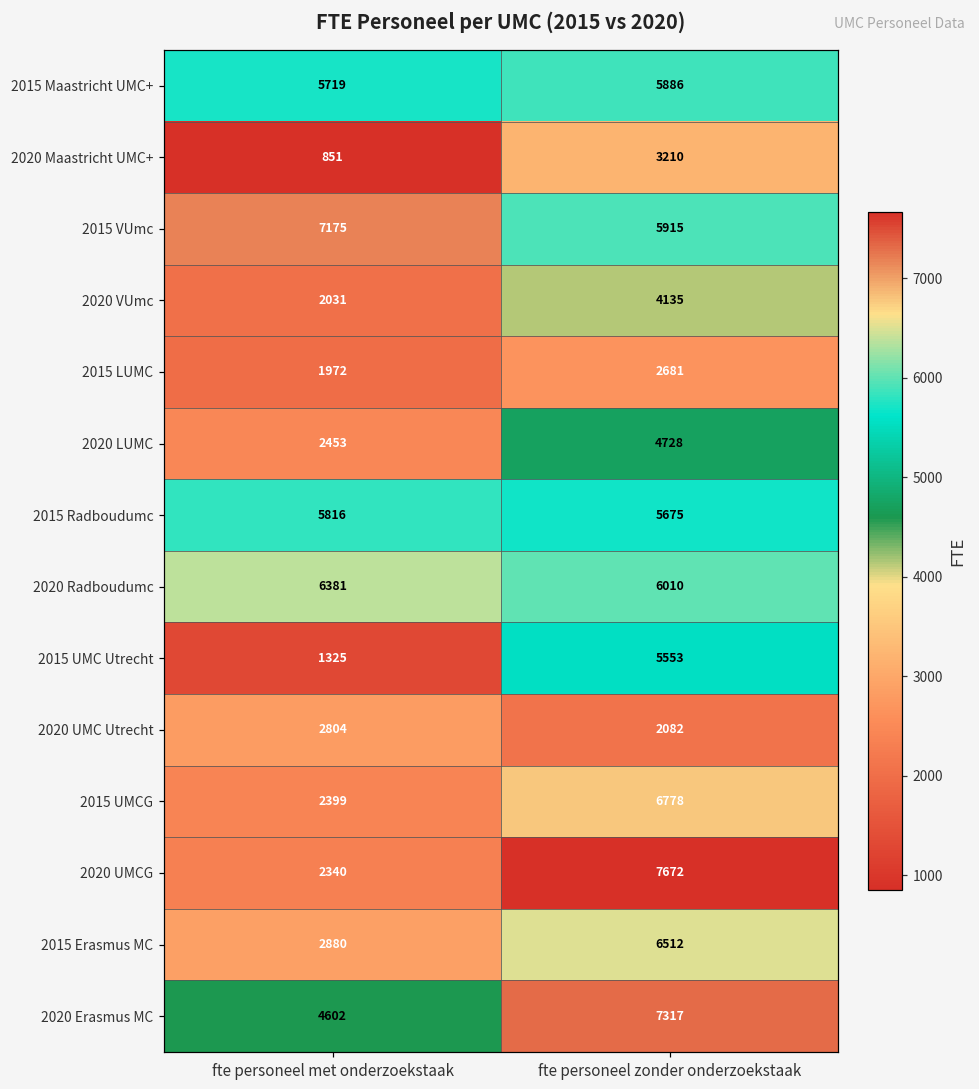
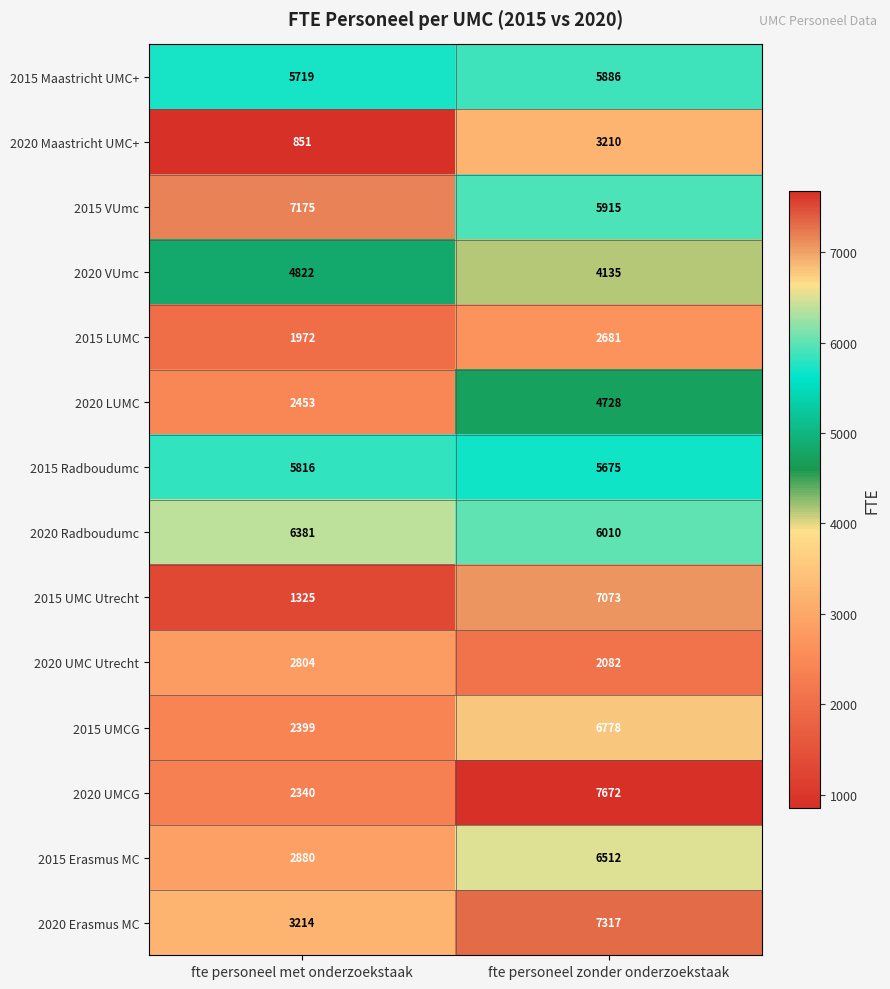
  {
    "2015 Maastricht UMC+": {
      "fte personeel met onderzoekstaak": 5719,
      "fte personeel zonder onderzoekstaak": 5886
    },
    "2020 Maastricht UMC+": {
      "fte personeel met onderzoekstaak": 851,
      "fte personeel zonder onderzoekstaak": 3210
    },
    "2015 VUmc": {
      "fte personeel met onderzoekstaak": 7175,
      "fte personeel zonder onderzoekstaak": 5915
    },
    "2020 VUmc": {
-     "fte personeel met onderzoekstaak": 2031,
+     "fte personeel met onderzoekstaak": 4822,
      "fte personeel zonder onderzoekstaak": 4135
    },
    "2015 LUMC": {
      "fte personeel met onderzoekstaak": 1972,
      "fte personeel zonder onderzoekstaak": 2681
    },
    "2020 LUMC": {
      "fte personeel met onderzoekstaak": 2453,
      "fte personeel zonder onderzoekstaak": 4728
    },
    "2015 Radboudumc": {
      "fte personeel met onderzoekstaak": 5816,
      "fte personeel zonder onderzoekstaak": 5675
    },
    "2020 Radboudumc": {
      "fte personeel met onderzoekstaak": 6381,
      "fte personeel zonder onderzoekstaak": 6010
    },
    "2015 UMC Utrecht": {
      "fte personeel met onderzoekstaak": 1325,
-     "fte personeel zonder onderzoekstaak": 5553
+     "fte personeel zonder onderzoekstaak": 7073
    },
    "2020 UMC Utrecht": {
      "fte personeel met onderzoekstaak": 2804,
      "fte personeel zonder onderzoekstaak": 2082
    },
    "2015 UMCG": {
      "fte personeel met onderzoekstaak": 2399,
      "fte personeel zonder onderzoekstaak": 6778
    },
    "2020 UMCG": {
      "fte personeel met onderzoekstaak": 2340,
      "fte personeel zonder onderzoekstaak": 7672
    },
    "2015 Erasmus MC": {
      "fte personeel met onderzoekstaak": 2880,
      "fte personeel zonder onderzoekstaak": 6512
    },
    "2020 Erasmus MC": {
-     "fte personeel met onderzoekstaak": 4602,
+     "fte personeel met onderzoekstaak": 3214,
      "fte personeel zonder onderzoekstaak": 7317
    }
  }
